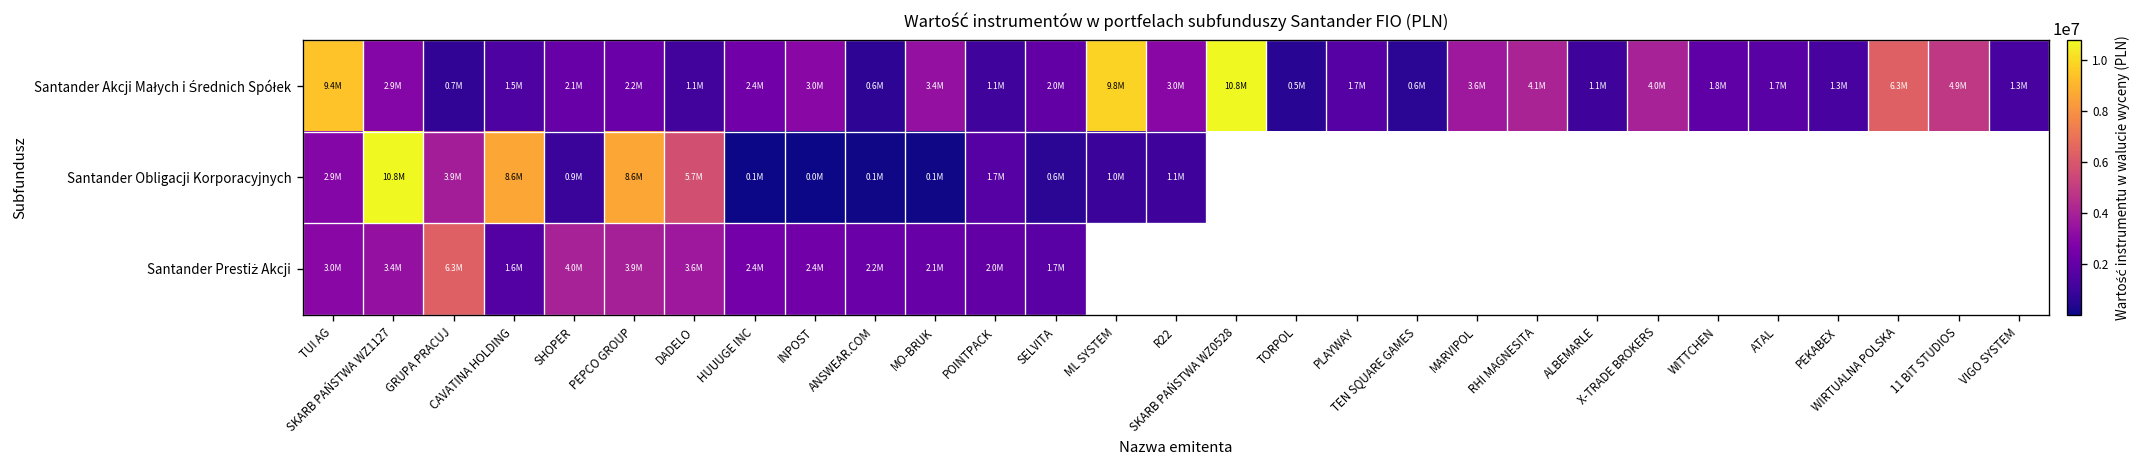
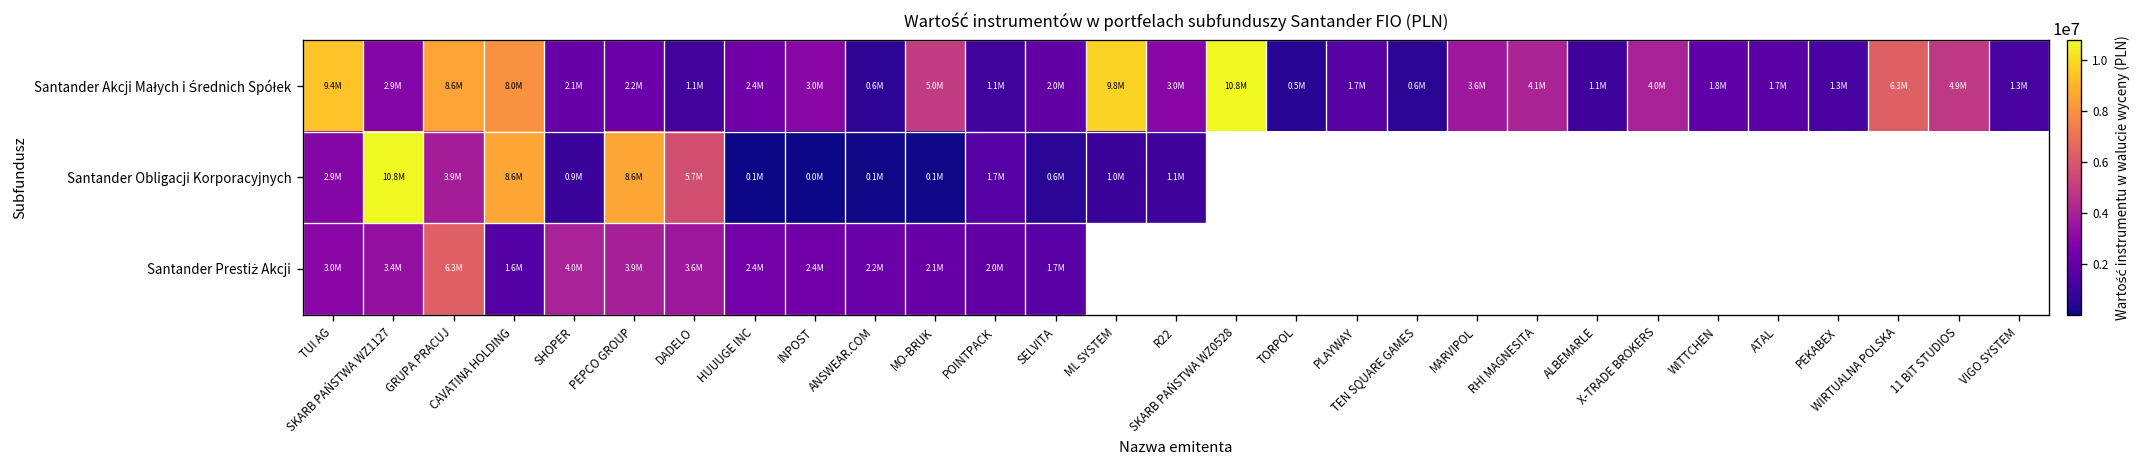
  {
    "Santander Akcji Małych i Średnich Spółek": {
      "TUI AG": "9.4M",
      "SKARB PAŃSTWA WZ1127": "2.9M",
-     "GRUPA PRACUJ": "0.7M",
-     "CAVATINA HOLDING": "1.5M",
+     "GRUPA PRACUJ": "8.6M",
+     "CAVATINA HOLDING": "8.0M",
      "SHOPER": "2.1M",
      "PEPCO GROUP": "2.2M",
      "DADELO": "1.1M",
      "HUUUGE INC": "2.4M",
      "INPOST": "3.0M",
      "ANSWEAR.COM": "0.6M",
-     "MO-BRUK": "3.4M",
+     "MO-BRUK": "5.0M",
      "POINTPACK": "1.1M",
      "SELVITA": "2.0M",
      "ML SYSTEM": "9.8M",
      "R22": "3.0M",
      "SKARB PAŃSTWA WZ0528": "10.8M",
      "TORPOL": "0.5M",
      "PLAYWAY": "1.7M",
      "TEN SQUARE GAMES": "0.6M",
      "MARVIPOL": "3.6M",
      "RHI MAGNESITA": "4.1M",
      "ALBEMARLE": "1.1M",
      "X-TRADE BROKERS": "4.0M",
      "WITTCHEN": "1.8M",
      "ATAL": "1.7M",
      "PEKABEX": "1.3M",
      "WIRTUALNA POLSKA": "6.3M",
      "11 BIT STUDIOS": "4.9M",
      "VIGO SYSTEM": "1.3M"
    },
    "Santander Obligacji Korporacyjnych": {
      "TUI AG": "2.9M",
      "SKARB PAŃSTWA WZ1127": "10.8M",
      "GRUPA PRACUJ": "3.9M",
      "CAVATINA HOLDING": "8.6M",
      "SHOPER": "0.9M",
      "PEPCO GROUP": "8.6M",
      "DADELO": "5.7M",
      "HUUUGE INC": "0.1M",
      "INPOST": "0.0M",
      "ANSWEAR.COM": "0.1M",
      "MO-BRUK": "0.1M",
      "POINTPACK": "1.7M",
      "SELVITA": "0.6M",
      "ML SYSTEM": "1.0M",
      "R22": "1.1M"
    },
    "Santander Prestiż Akcji": {
      "TUI AG": "3.0M",
      "SKARB PAŃSTWA WZ1127": "3.4M",
      "GRUPA PRACUJ": "6.3M",
      "CAVATINA HOLDING": "1.6M",
      "SHOPER": "4.0M",
      "PEPCO GROUP": "3.9M",
      "DADELO": "3.6M",
      "HUUUGE INC": "2.4M",
      "INPOST": "2.4M",
      "ANSWEAR.COM": "2.2M",
      "MO-BRUK": "2.1M",
      "POINTPACK": "2.0M",
      "SELVITA": "1.7M"
    }
  }
